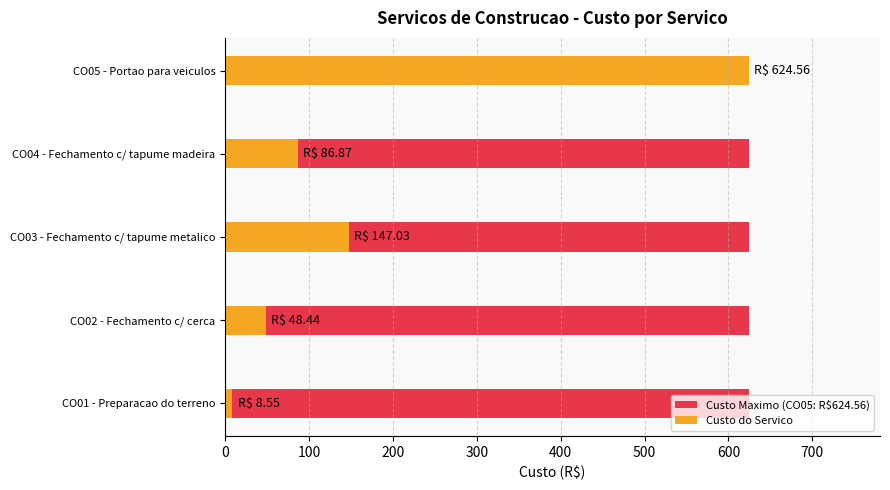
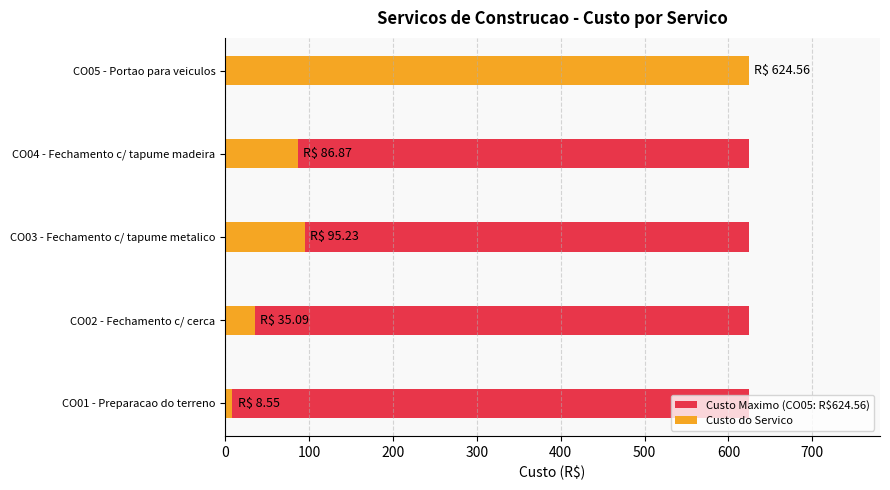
  {
    "Custo Maximo (CO05: R$624.56)": {
      "CO05 - Portao para veiculos": 624.56
    },
    "Custo do Servico": {
      "CO05 - Portao para veiculos": 624.56,
-     "CO03 - Fechamento c/ tapume metalico": 147.03,
-     "CO02 - Fechamento c/ cerca": 48.44
+     "CO03 - Fechamento c/ tapume metalico": 95.23,
+     "CO02 - Fechamento c/ cerca": 35.09
    }
  }
